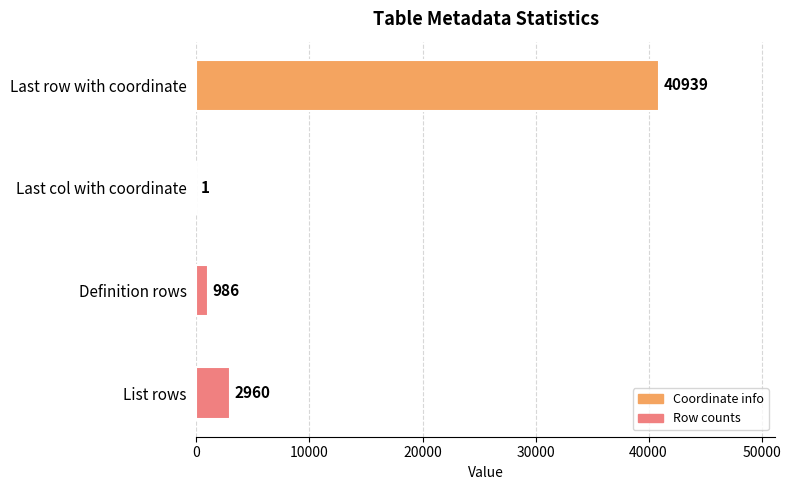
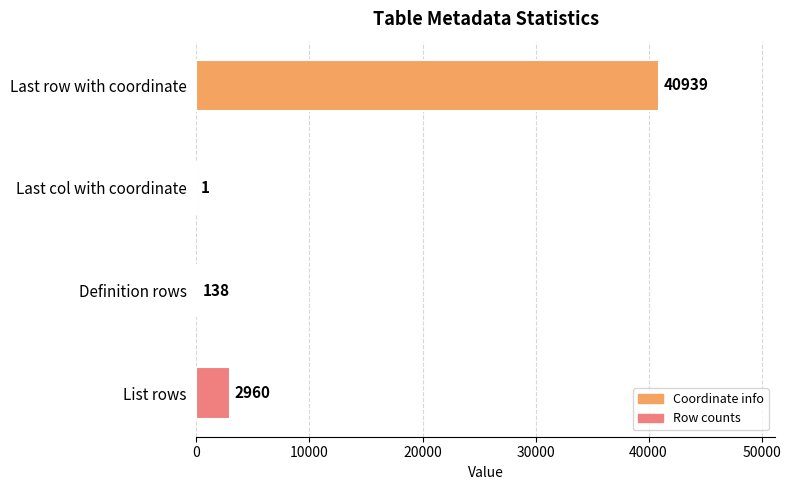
  {
    "Last row with coordinate": 40939,
    "Last col with coordinate": 1,
-   "Definition rows": 986,
+   "Definition rows": 138,
    "List rows": 2960
  }
